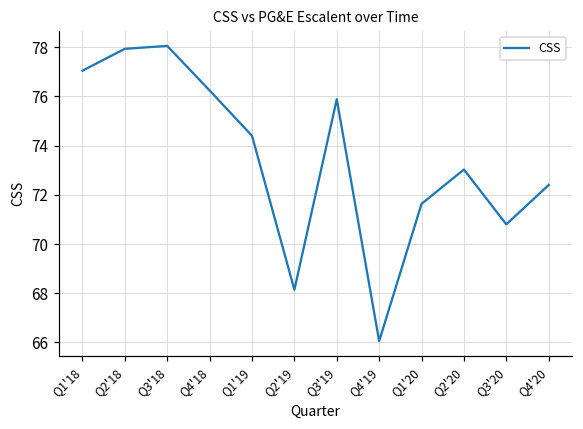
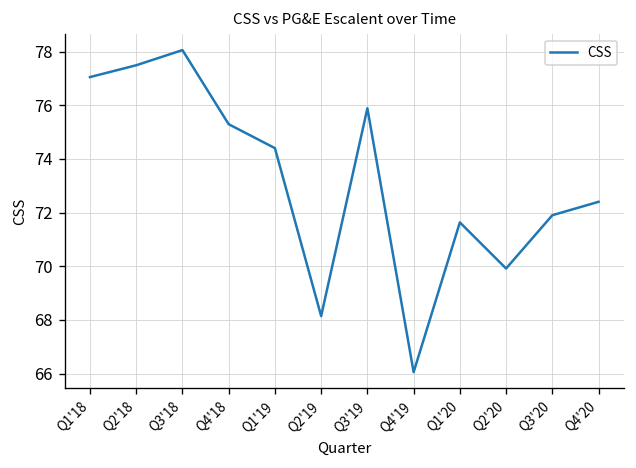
  {
    "Q1'18": 77.0,
-   "Q2'18": 77.9,
+   "Q2'18": 77.5,
    "Q3'18": 78.1,
-   "Q4'18": 76.2,
+   "Q4'18": 75.3,
    "Q1'19": 74.4,
    "Q2'19": 68.1,
    "Q3'19": 75.9,
    "Q4'19": 66.1,
    "Q1'20": 71.6,
-   "Q2'20": 73.0,
-   "Q3'20": 70.8,
+   "Q2'20": 69.9,
+   "Q3'20": 71.9,
    "Q4'20": 72.4
  }
